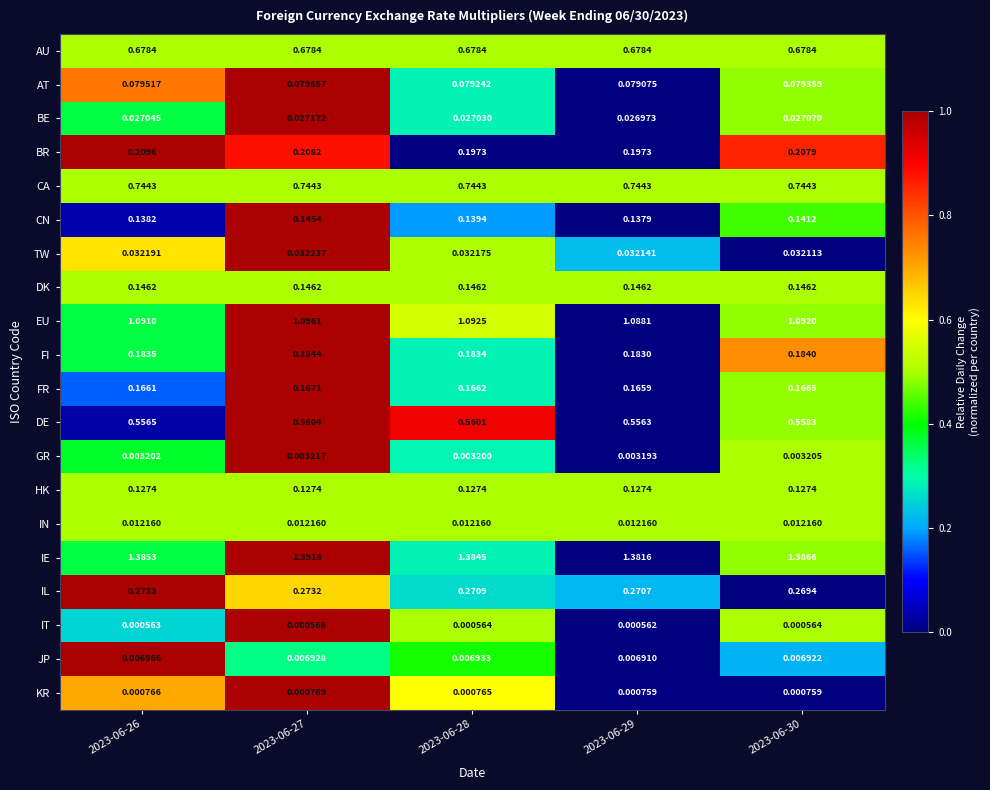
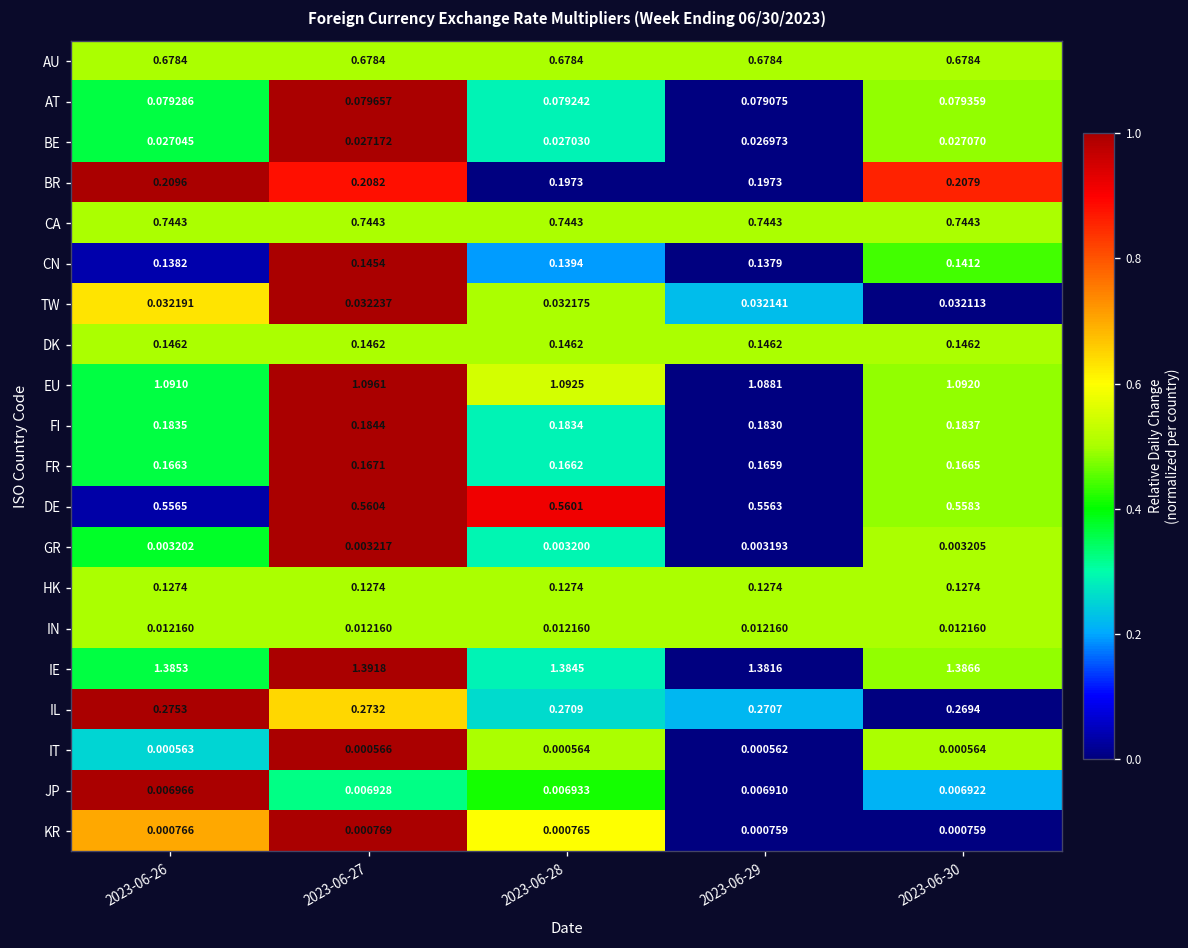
  {
    "AU": {
      "2023-06-26": 0.6784,
      "2023-06-27": 0.6784,
      "2023-06-28": 0.6784,
      "2023-06-29": 0.6784,
      "2023-06-30": 0.6784
    },
    "AT": {
-     "2023-06-26": 0.079517,
+     "2023-06-26": 0.079286,
      "2023-06-27": 0.079657,
      "2023-06-28": 0.079242,
      "2023-06-29": 0.079075,
      "2023-06-30": 0.079359
    },
    "BE": {
      "2023-06-26": 0.027045,
      "2023-06-27": 0.027172,
      "2023-06-28": 0.027030,
      "2023-06-29": 0.026973,
      "2023-06-30": 0.027070
    },
    "BR": {
      "2023-06-26": 0.2096,
      "2023-06-27": 0.2082,
      "2023-06-28": 0.1973,
      "2023-06-29": 0.1973,
      "2023-06-30": 0.2079
    },
    "CA": {
      "2023-06-26": 0.7443,
      "2023-06-27": 0.7443,
      "2023-06-28": 0.7443,
      "2023-06-29": 0.7443,
      "2023-06-30": 0.7443
    },
    "CN": {
      "2023-06-26": 0.1382,
      "2023-06-27": 0.1454,
      "2023-06-28": 0.1394,
      "2023-06-29": 0.1379,
      "2023-06-30": 0.1412
    },
    "TW": {
      "2023-06-26": 0.032191,
      "2023-06-27": 0.032237,
      "2023-06-28": 0.032175,
      "2023-06-29": 0.032141,
      "2023-06-30": 0.032113
    },
    "DK": {
      "2023-06-26": 0.1462,
      "2023-06-27": 0.1462,
      "2023-06-28": 0.1462,
      "2023-06-29": 0.1462,
      "2023-06-30": 0.1462
    },
    "EU": {
      "2023-06-26": 1.0910,
      "2023-06-27": 1.0961,
      "2023-06-28": 1.0925,
      "2023-06-29": 1.0881,
      "2023-06-30": 1.0920
    },
    "FI": {
      "2023-06-26": 0.1835,
      "2023-06-27": 0.1844,
      "2023-06-28": 0.1834,
      "2023-06-29": 0.1830,
-     "2023-06-30": 0.1840
+     "2023-06-30": 0.1837
    },
    "FR": {
-     "2023-06-26": 0.1661,
+     "2023-06-26": 0.1663,
      "2023-06-27": 0.1671,
      "2023-06-28": 0.1662,
      "2023-06-29": 0.1659,
      "2023-06-30": 0.1665
    },
    "DE": {
      "2023-06-26": 0.5565,
      "2023-06-27": 0.5604,
      "2023-06-28": 0.5601,
      "2023-06-29": 0.5563,
      "2023-06-30": 0.5583
    },
    "GR": {
      "2023-06-26": 0.003202,
      "2023-06-27": 0.003217,
      "2023-06-28": 0.003200,
      "2023-06-29": 0.003193,
      "2023-06-30": 0.003205
    },
    "HK": {
      "2023-06-26": 0.1274,
      "2023-06-27": 0.1274,
      "2023-06-28": 0.1274,
      "2023-06-29": 0.1274,
      "2023-06-30": 0.1274
    },
    "IN": {
      "2023-06-26": 0.012160,
      "2023-06-27": 0.012160,
      "2023-06-28": 0.012160,
      "2023-06-29": 0.012160,
      "2023-06-30": 0.012160
    },
    "IE": {
      "2023-06-26": 1.3853,
      "2023-06-27": 1.3918,
      "2023-06-28": 1.3845,
      "2023-06-29": 1.3816,
      "2023-06-30": 1.3866
    },
    "IL": {
      "2023-06-26": 0.2753,
      "2023-06-27": 0.2732,
      "2023-06-28": 0.2709,
      "2023-06-29": 0.2707,
      "2023-06-30": 0.2694
    },
    "IT": {
      "2023-06-26": 0.000563,
      "2023-06-27": 0.000566,
      "2023-06-28": 0.000564,
      "2023-06-29": 0.000562,
      "2023-06-30": 0.000564
    },
    "JP": {
      "2023-06-26": 0.006966,
      "2023-06-27": 0.006928,
      "2023-06-28": 0.006933,
      "2023-06-29": 0.006910,
      "2023-06-30": 0.006922
    },
    "KR": {
      "2023-06-26": 0.000766,
      "2023-06-27": 0.000769,
      "2023-06-28": 0.000765,
      "2023-06-29": 0.000759,
      "2023-06-30": 0.000759
    }
  }
